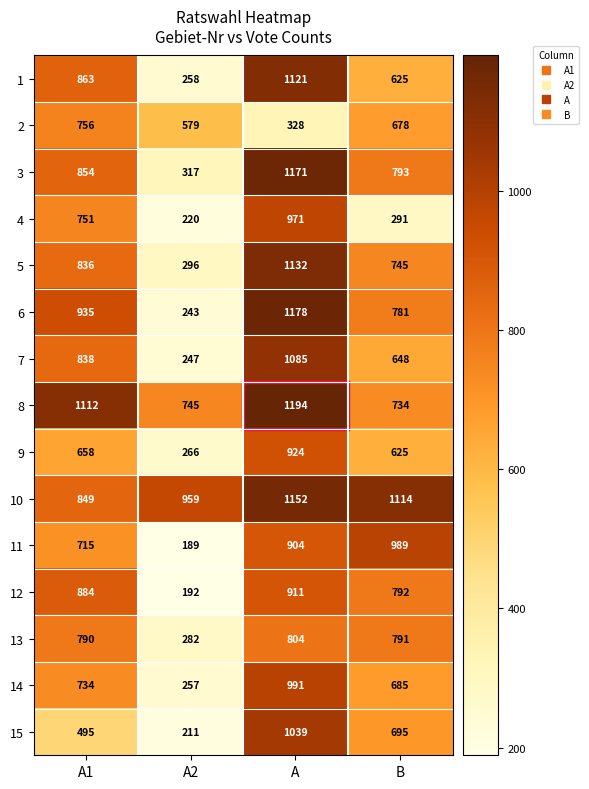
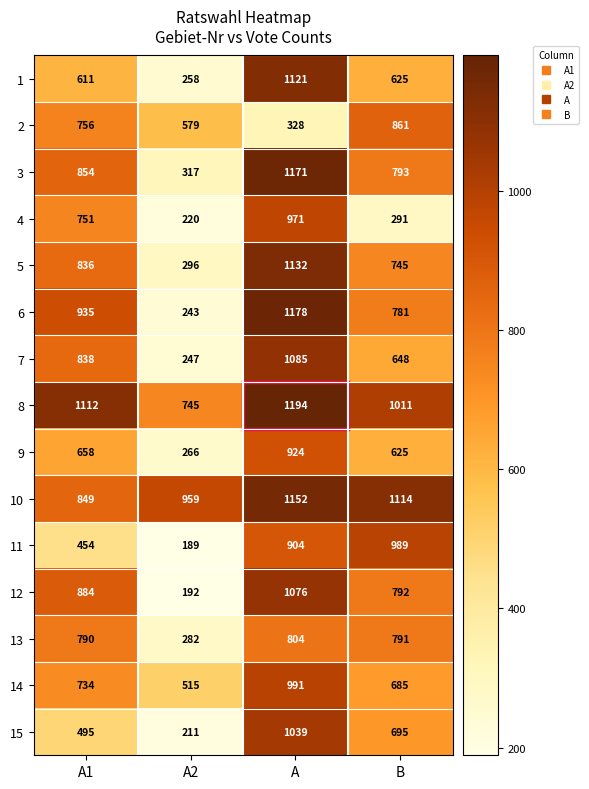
  {
    "1": {
-     "A1": 863,
+     "A1": 611,
      "A2": 258,
      "A": 1121,
      "B": 625
    },
    "2": {
      "A1": 756,
      "A2": 579,
      "A": 328,
-     "B": 678
+     "B": 861
    },
    "3": {
      "A1": 854,
      "A2": 317,
      "A": 1171,
      "B": 793
    },
    "4": {
      "A1": 751,
      "A2": 220,
      "A": 971,
      "B": 291
    },
    "5": {
      "A1": 836,
      "A2": 296,
      "A": 1132,
      "B": 745
    },
    "6": {
      "A1": 935,
      "A2": 243,
      "A": 1178,
      "B": 781
    },
    "7": {
      "A1": 838,
      "A2": 247,
      "A": 1085,
      "B": 648
    },
    "8": {
      "A1": 1112,
      "A2": 745,
      "A": 1194,
-     "B": 734
+     "B": 1011
    },
    "9": {
      "A1": 658,
      "A2": 266,
      "A": 924,
      "B": 625
    },
    "10": {
      "A1": 849,
      "A2": 959,
      "A": 1152,
      "B": 1114
    },
    "11": {
-     "A1": 715,
+     "A1": 454,
      "A2": 189,
      "A": 904,
      "B": 989
    },
    "12": {
      "A1": 884,
      "A2": 192,
-     "A": 911,
+     "A": 1076,
      "B": 792
    },
    "13": {
      "A1": 790,
      "A2": 282,
      "A": 804,
      "B": 791
    },
    "14": {
      "A1": 734,
-     "A2": 257,
+     "A2": 515,
      "A": 991,
      "B": 685
    },
    "15": {
      "A1": 495,
      "A2": 211,
      "A": 1039,
      "B": 695
    }
  }
